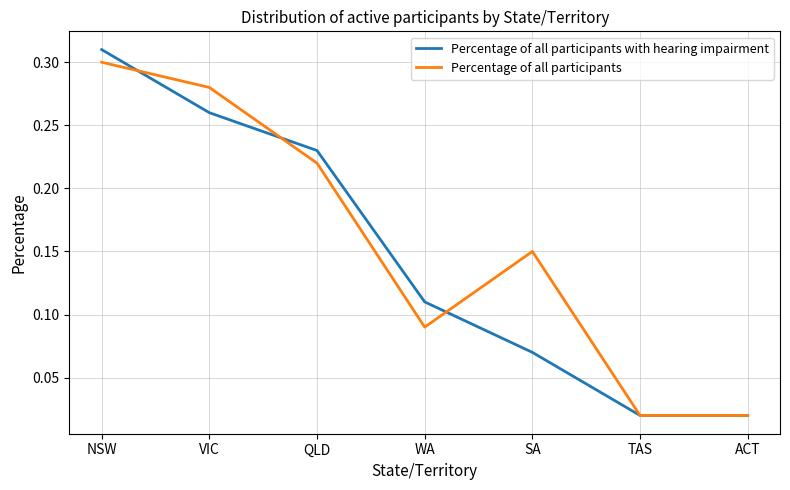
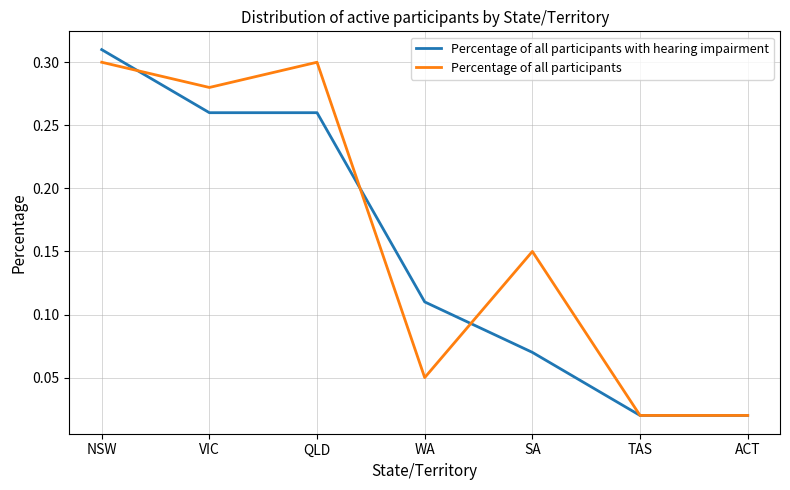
  {
    "Percentage of all participants with hearing impairment": {
      "NSW": 0.31,
      "VIC": 0.26,
-     "QLD": 0.23,
+     "QLD": 0.26,
      "WA": 0.11,
      "SA": 0.07
    },
    "Percentage of all participants": {
      "NSW": 0.30,
      "VIC": 0.28,
-     "QLD": 0.22,
-     "WA": 0.09,
+     "QLD": 0.30,
+     "WA": 0.05,
      "SA": 0.15
    }
  }
